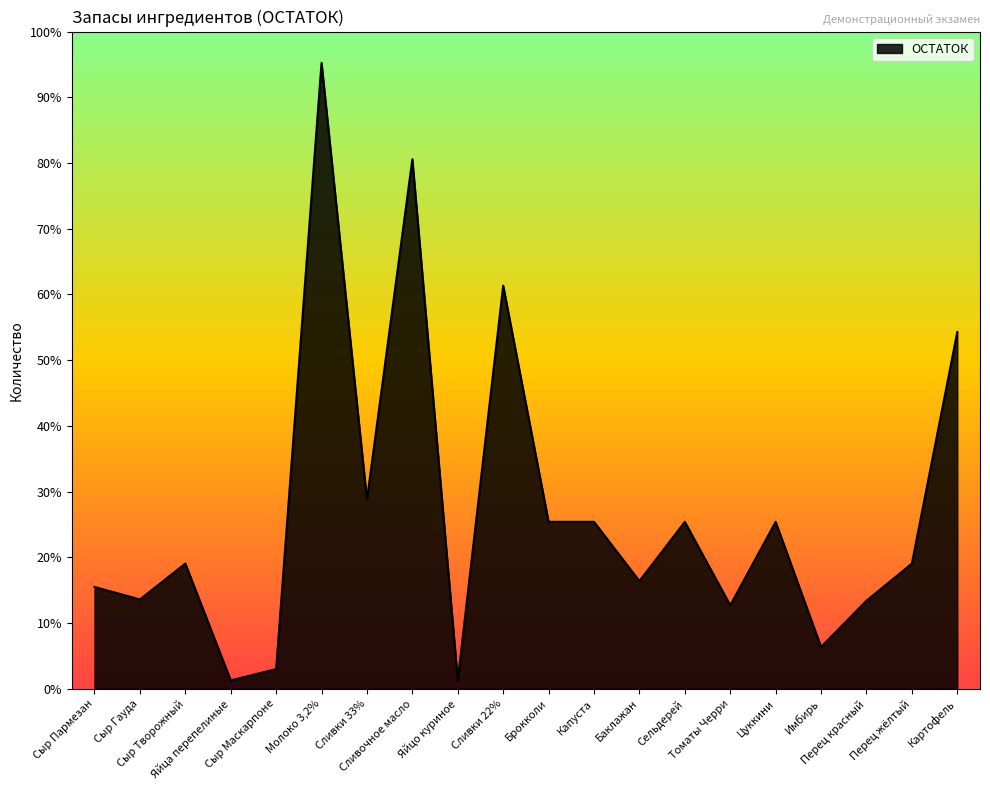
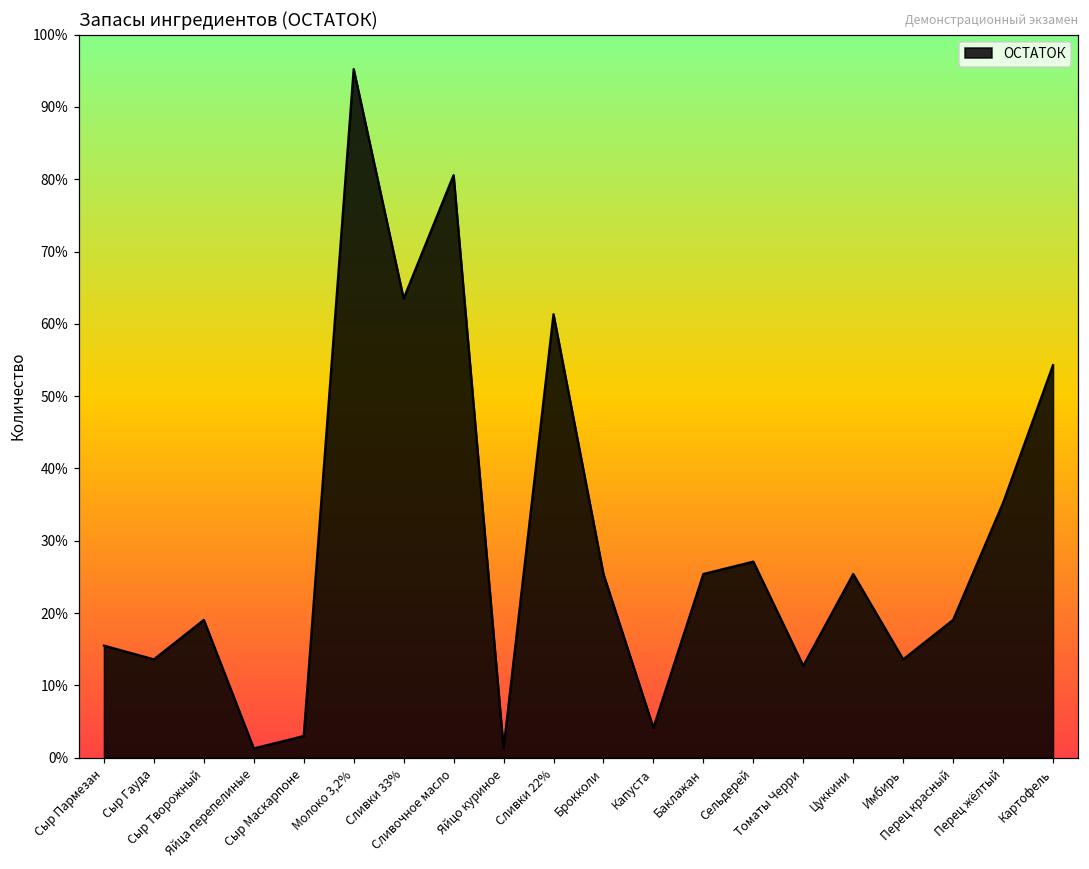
  {
    "Сыр Пармезан": "15%",
    "Сыр Гауда": "14%",
    "Сыр Творожный": "19%",
    "Яйца перепелиные": "1%",
    "Сыр Маскарпоне": "3%",
    "Молоко 3,2%": "95%",
-   "Сливки 33%": "29%",
+   "Сливки 33%": "63%",
    "Сливочное масло": "81%",
    "Яйцо куриное": "1%",
    "Сливки 22%": "61%",
    "Брокколи": "25%",
-   "Капуста": "25%",
-   "Баклажан": "16%",
-   "Сельдерей": "25%",
+   "Капуста": "4%",
+   "Баклажан": "25%",
+   "Сельдерей": "27%",
    "Томаты Черри": "13%",
    "Цуккини": "25%",
-   "Имбирь": "6%",
-   "Перец красный": "13%",
-   "Перец жёлтый": "19%",
+   "Имбирь": "14%",
+   "Перец красный": "19%",
+   "Перец жёлтый": "35%",
    "Картофель": "54%"
  }
